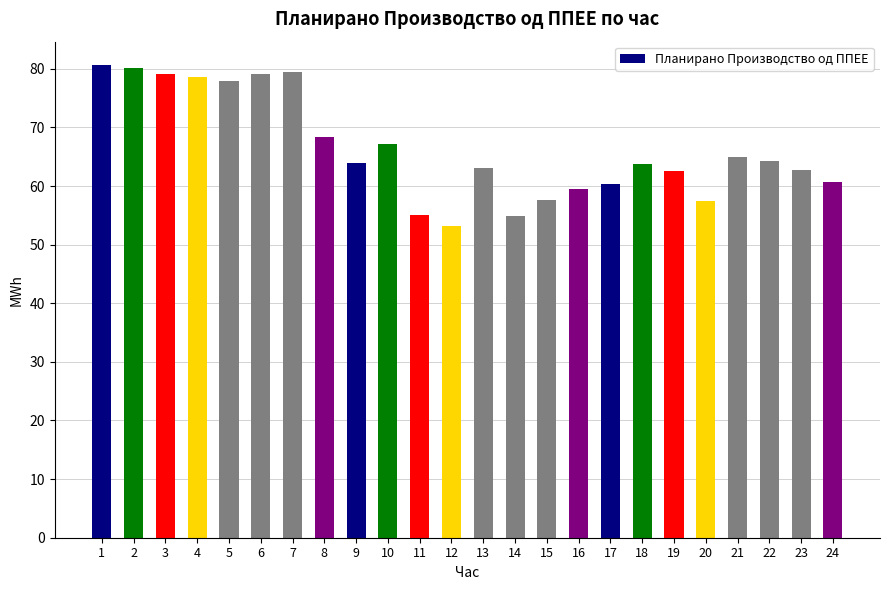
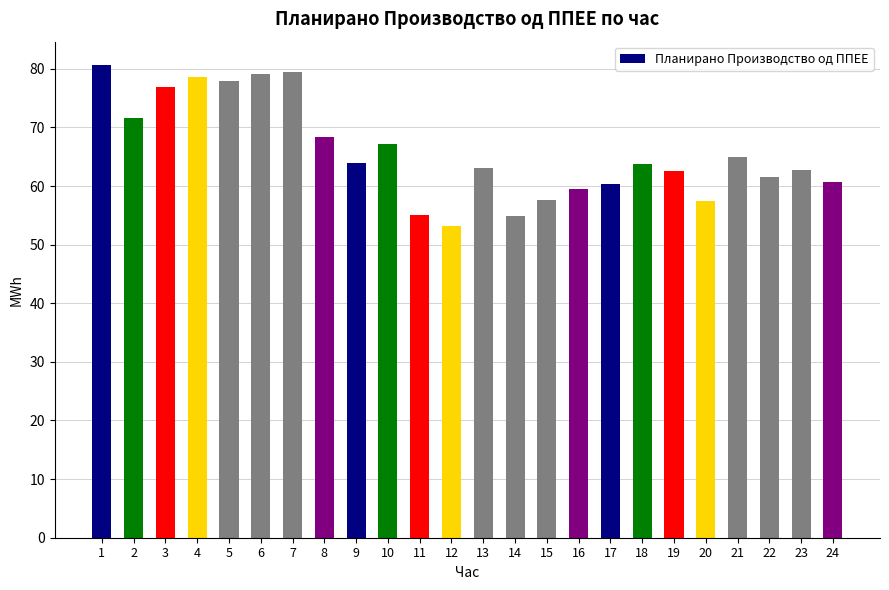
  {
    "1": 81,
-   "2": 80,
-   "3": 79,
+   "2": 72,
+   "3": 77,
    "4": 79,
    "5": 78,
    "6": 79,
    "7": 79,
    "8": 68,
    "9": 64,
    "10": 67,
    "11": 55,
    "12": 53,
    "13": 63,
    "14": 55,
    "15": 58,
    "16": 59,
    "17": 60,
    "18": 64,
    "19": 62,
    "20": 57,
    "21": 65,
-   "22": 64,
+   "22": 61,
    "23": 63,
    "24": 61
  }
